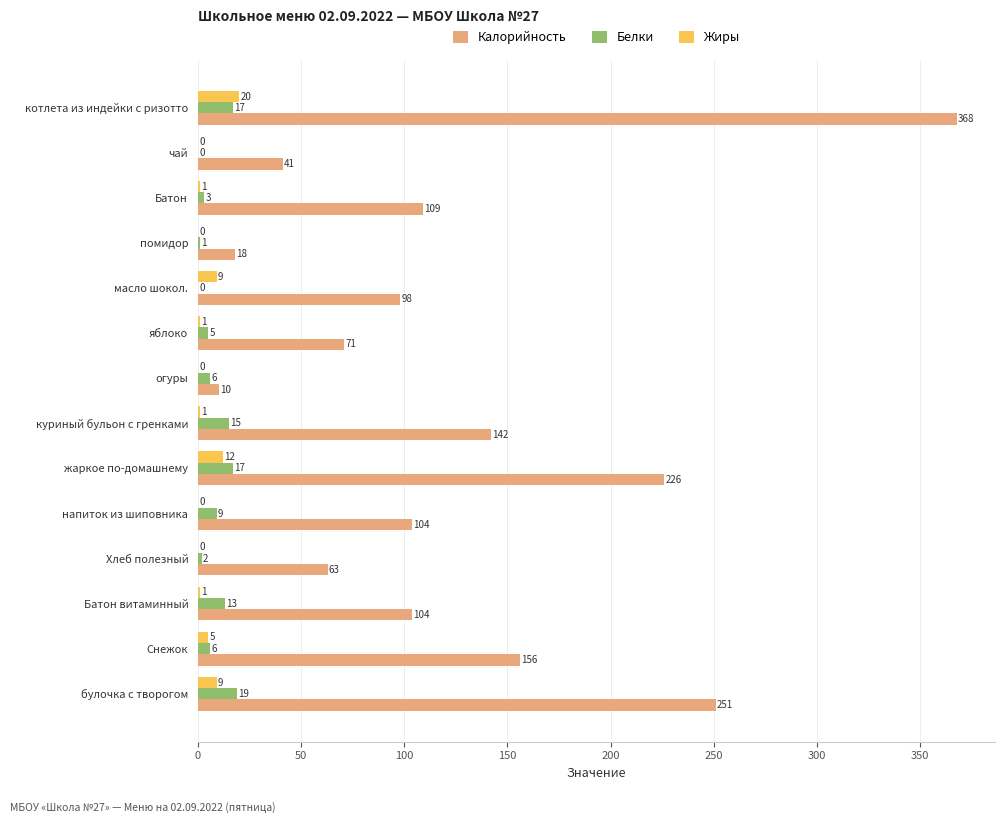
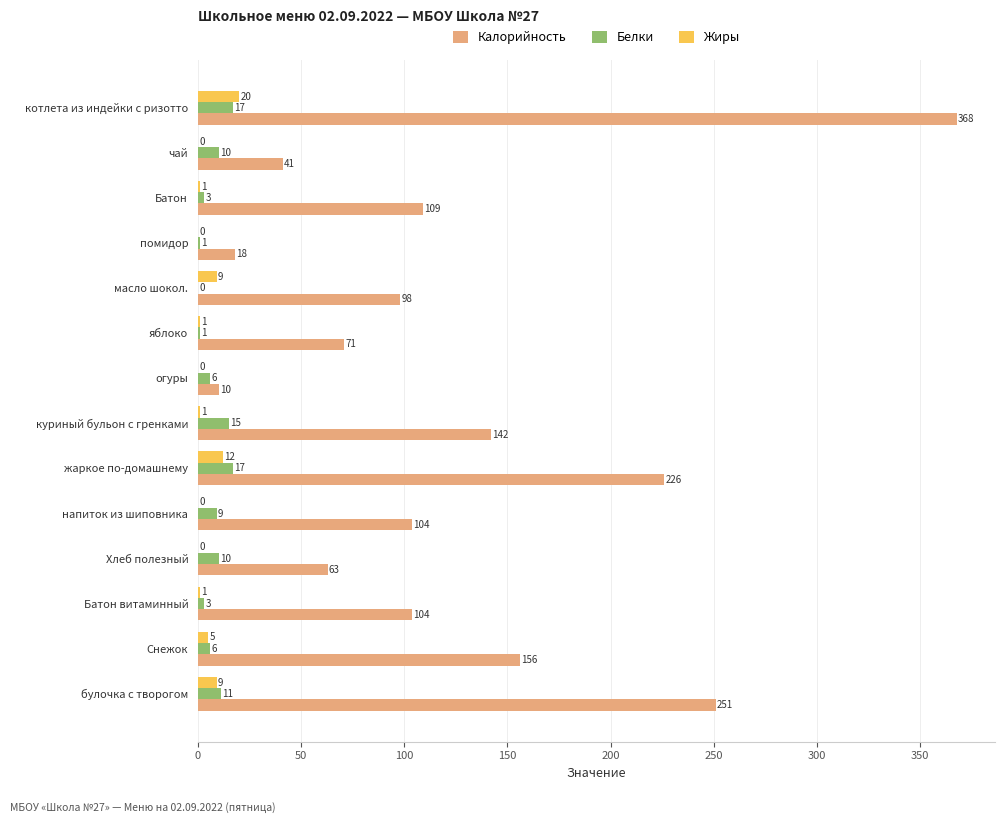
  {
    "Белки": {
      "котлета из индейки с ризотто": 17,
-     "чай": 0,
+     "чай": 10,
      "Батон": 3,
      "помидор": 1,
      "масло шокол.": 0,
-     "яблоко": 5,
+     "яблоко": 1,
      "огуры": 6,
      "куриный бульон с гренками": 15,
      "жаркое по-домашнему": 17,
      "напиток из шиповника": 9,
-     "Хлеб полезный": 2,
-     "Батон витаминный": 13,
+     "Хлеб полезный": 10,
+     "Батон витаминный": 3,
      "Снежок": 6,
-     "булочка с творогом": 19
+     "булочка с творогом": 11
    }
  }
